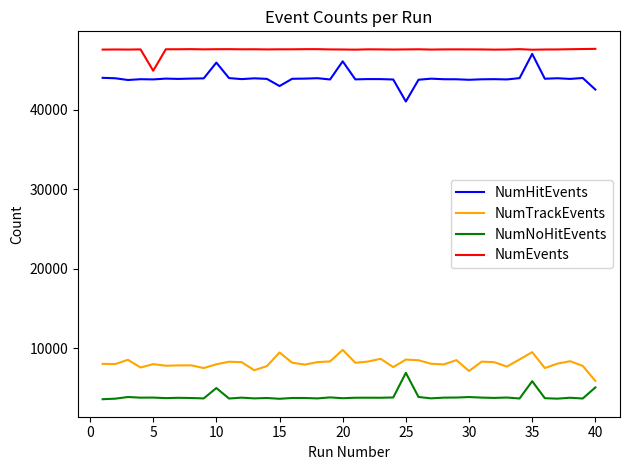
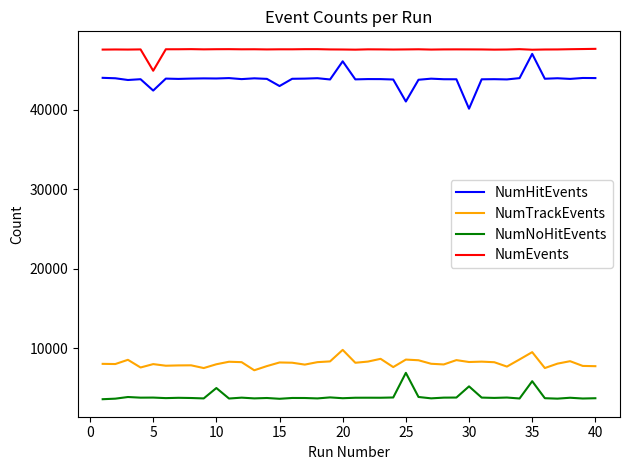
  {
    "NumHitEvents": {
-     "5": 44000,
-     "10": 46000,
+     "5": 42000,
+     "10": 44000,
      "15": 43000,
      "20": 46000,
      "25": 41000,
-     "30": 44000,
+     "30": 40000,
      "35": 47000,
-     "40": 43000
+     "40": 44000
    },
    "NumTrackEvents": {
      "5": 8000,
      "10": 8000,
-     "15": 9000,
+     "15": 8000,
      "20": 10000,
      "25": 9000,
-     "30": 7000,
+     "30": 8000,
      "35": 9000,
-     "40": 6000
+     "40": 8000
    },
    "NumNoHitEvents": {
      "5": 4000,
      "10": 5000,
      "15": 4000,
      "20": 4000,
      "25": 7000,
-     "30": 4000,
+     "30": 5000,
      "35": 6000,
-     "40": 5000
+     "40": 4000
    },
    "NumEvents": {
      "5": 45000,
      "10": 48000,
      "15": 48000,
      "20": 48000,
      "25": 48000,
      "30": 48000,
      "35": 48000,
      "40": 48000
    }
  }
